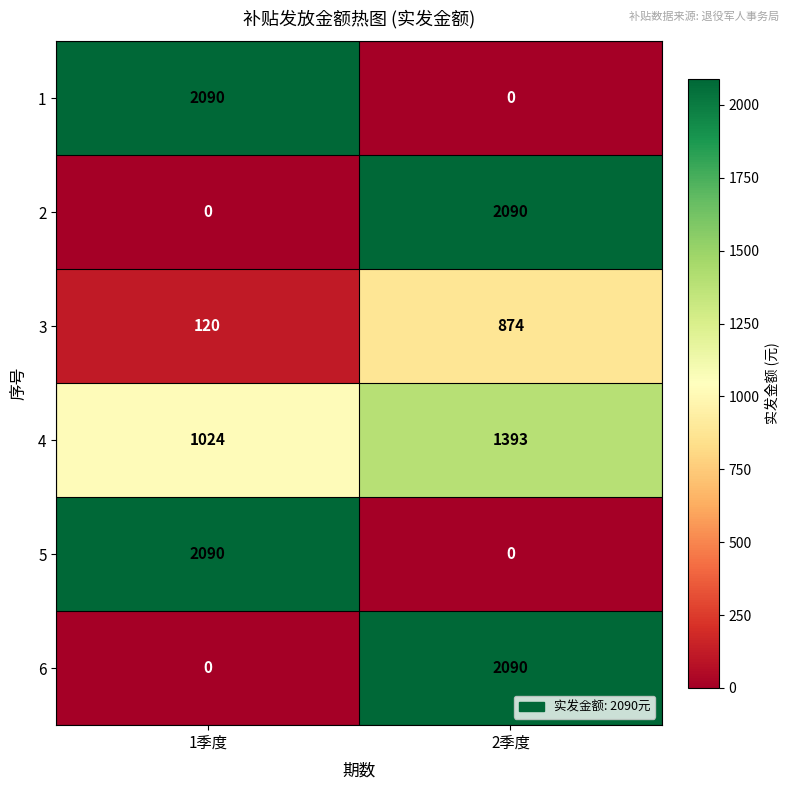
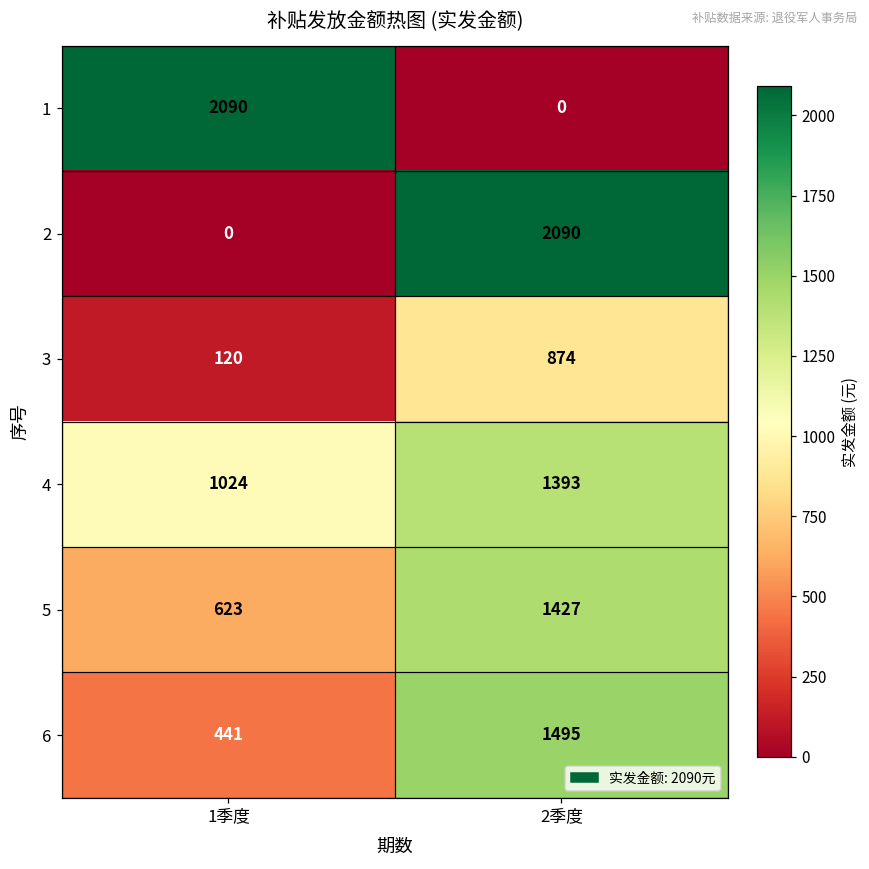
  {
    "1": {
      "1季度": 2090,
      "2季度": 0
    },
    "2": {
      "1季度": 0,
      "2季度": 2090
    },
    "3": {
      "1季度": 120,
      "2季度": 874
    },
    "4": {
      "1季度": 1024,
      "2季度": 1393
    },
    "5": {
-     "1季度": 2090,
-     "2季度": 0
+     "1季度": 623,
+     "2季度": 1427
    },
    "6": {
-     "1季度": 0,
-     "2季度": 2090
+     "1季度": 441,
+     "2季度": 1495
    }
  }
